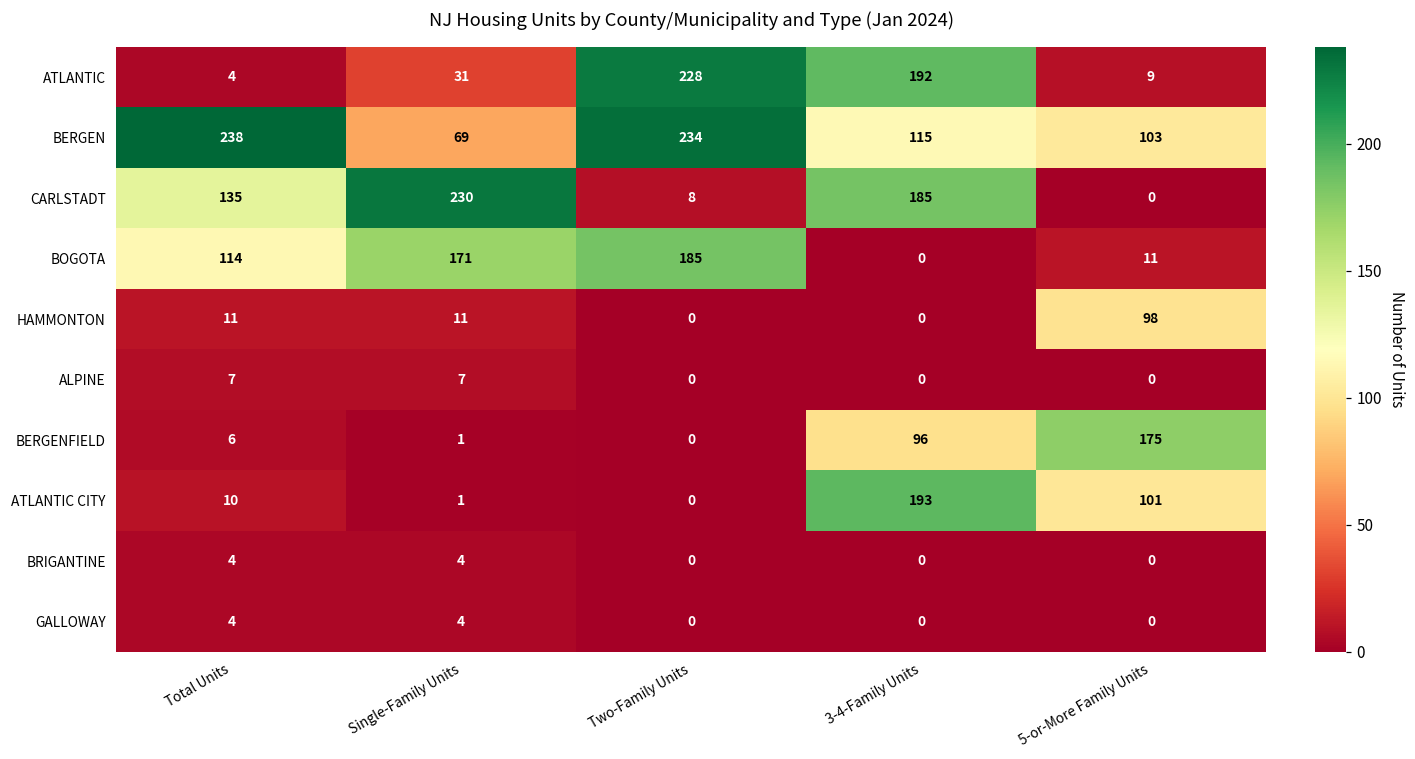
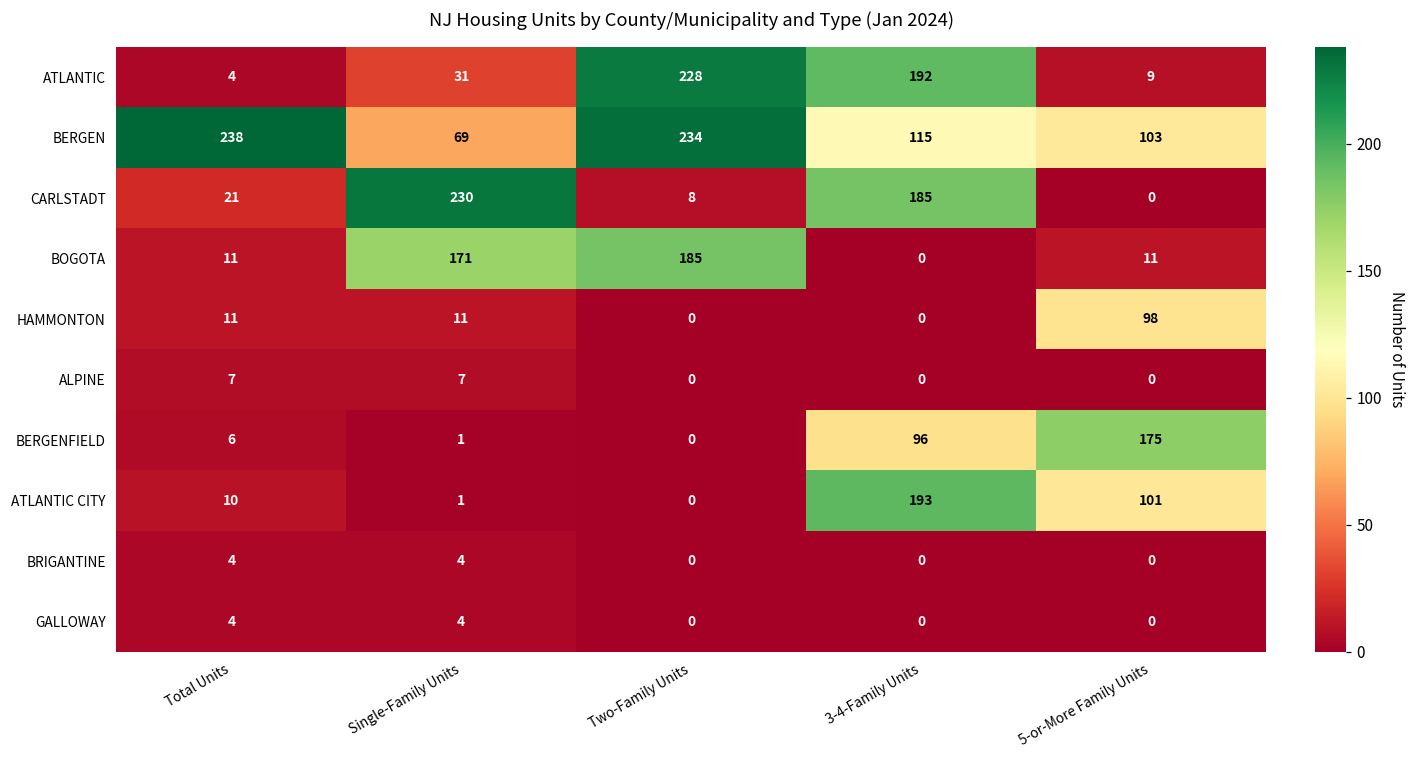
  {
    "ATLANTIC": {
      "Total Units": 4,
      "Single-Family Units": 31,
      "Two-Family Units": 228,
      "3-4-Family Units": 192,
      "5-or-More Family Units": 9
    },
    "BERGEN": {
      "Total Units": 238,
      "Single-Family Units": 69,
      "Two-Family Units": 234,
      "3-4-Family Units": 115,
      "5-or-More Family Units": 103
    },
    "CARLSTADT": {
-     "Total Units": 135,
+     "Total Units": 21,
      "Single-Family Units": 230,
      "Two-Family Units": 8,
      "3-4-Family Units": 185,
      "5-or-More Family Units": 0
    },
    "BOGOTA": {
-     "Total Units": 114,
+     "Total Units": 11,
      "Single-Family Units": 171,
      "Two-Family Units": 185,
      "3-4-Family Units": 0,
      "5-or-More Family Units": 11
    },
    "HAMMONTON": {
      "Total Units": 11,
      "Single-Family Units": 11,
      "Two-Family Units": 0,
      "3-4-Family Units": 0,
      "5-or-More Family Units": 98
    },
    "ALPINE": {
      "Total Units": 7,
      "Single-Family Units": 7,
      "Two-Family Units": 0,
      "3-4-Family Units": 0,
      "5-or-More Family Units": 0
    },
    "BERGENFIELD": {
      "Total Units": 6,
      "Single-Family Units": 1,
      "Two-Family Units": 0,
      "3-4-Family Units": 96,
      "5-or-More Family Units": 175
    },
    "ATLANTIC CITY": {
      "Total Units": 10,
      "Single-Family Units": 1,
      "Two-Family Units": 0,
      "3-4-Family Units": 193,
      "5-or-More Family Units": 101
    },
    "BRIGANTINE": {
      "Total Units": 4,
      "Single-Family Units": 4,
      "Two-Family Units": 0,
      "3-4-Family Units": 0,
      "5-or-More Family Units": 0
    },
    "GALLOWAY": {
      "Total Units": 4,
      "Single-Family Units": 4,
      "Two-Family Units": 0,
      "3-4-Family Units": 0,
      "5-or-More Family Units": 0
    }
  }
